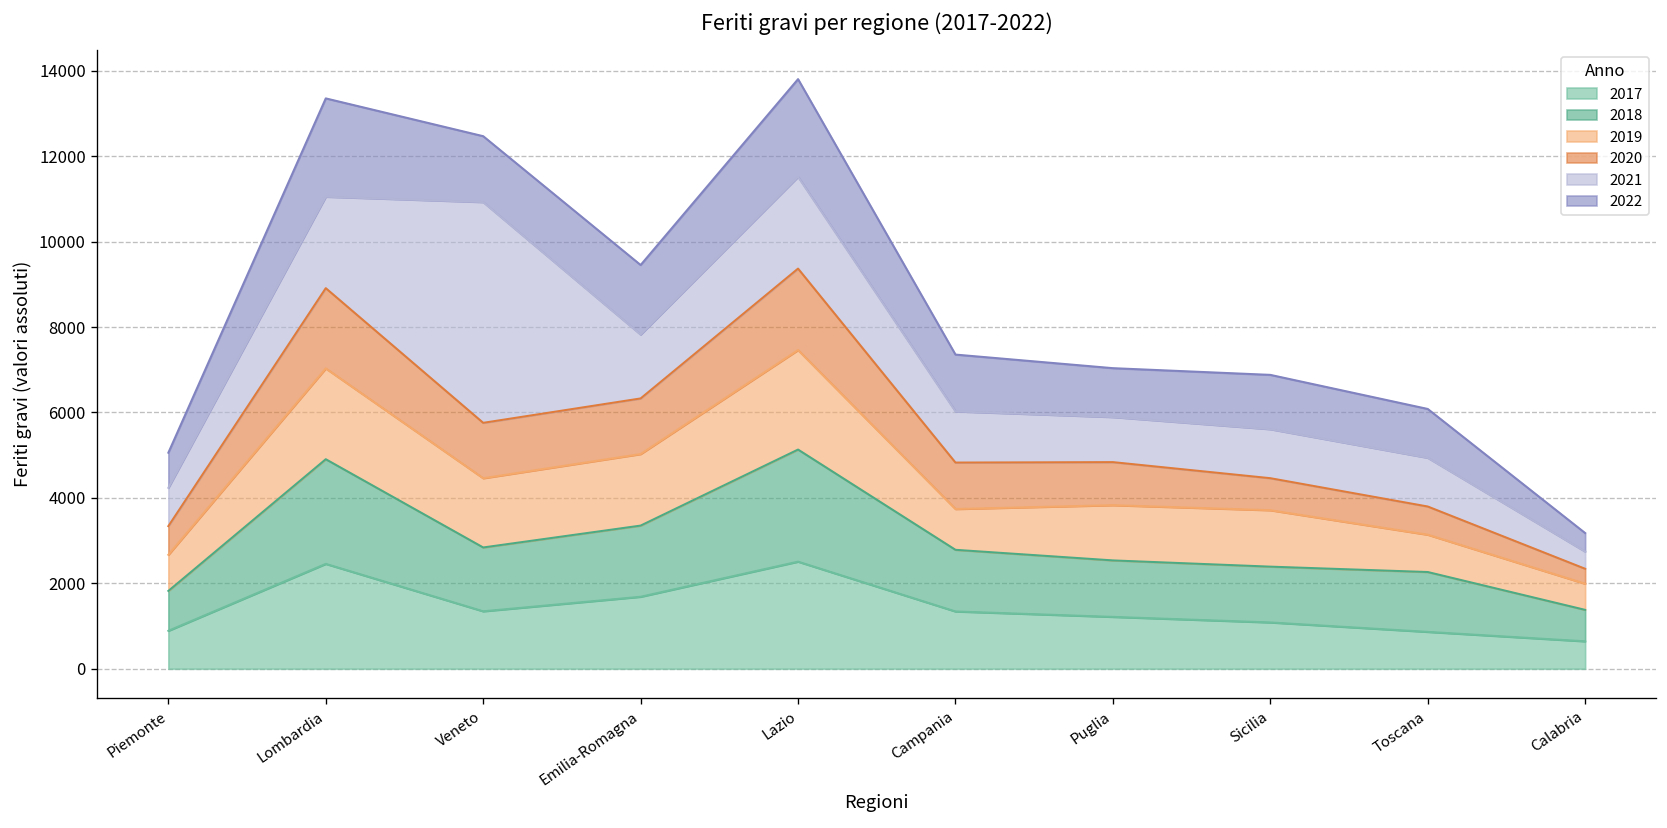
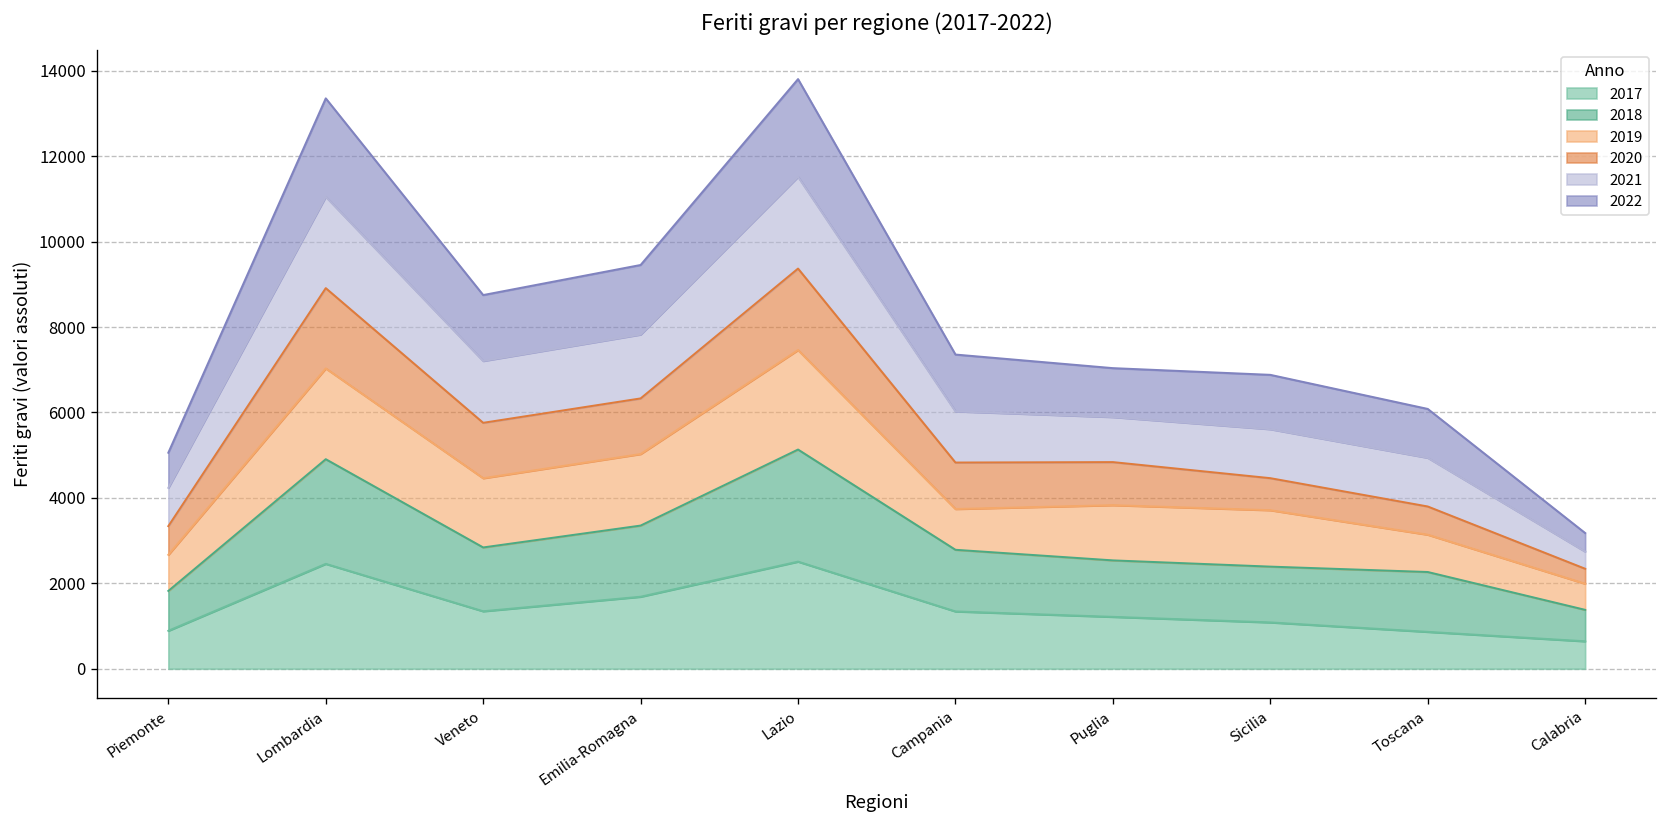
  {
    "2019": {
      "Piemonte": 800,
      "Lombardia": 2100,
      "Veneto": 1600,
      "Emilia-Romagna": 1700,
      "Lazio": 2300,
      "Campania": 1000,
      "Puglia": 1300,
      "Sicilia": 1300,
      "Toscana": 900,
      "Calabria": 600
    },
    "2020": {
      "Piemonte": 700,
      "Lombardia": 1900,
      "Veneto": 1300,
      "Emilia-Romagna": 1300,
      "Lazio": 1900,
      "Campania": 1100,
      "Puglia": 1000,
      "Sicilia": 800,
      "Toscana": 700,
      "Calabria": 400
    },
    "2021": {
      "Piemonte": 900,
      "Lombardia": 2100,
-     "Veneto": 5200,
+     "Veneto": 1400,
      "Emilia-Romagna": 1500,
      "Lazio": 2100,
      "Campania": 1200,
      "Puglia": 1100,
      "Sicilia": 1100,
      "Toscana": 1100,
      "Calabria": 400
    },
    "2022": {
      "Piemonte": 800,
      "Lombardia": 2300,
      "Veneto": 1500,
      "Emilia-Romagna": 1600,
      "Lazio": 2300,
      "Campania": 1300,
      "Puglia": 1100,
      "Sicilia": 1300,
      "Toscana": 1100,
      "Calabria": 400
    }
  }
